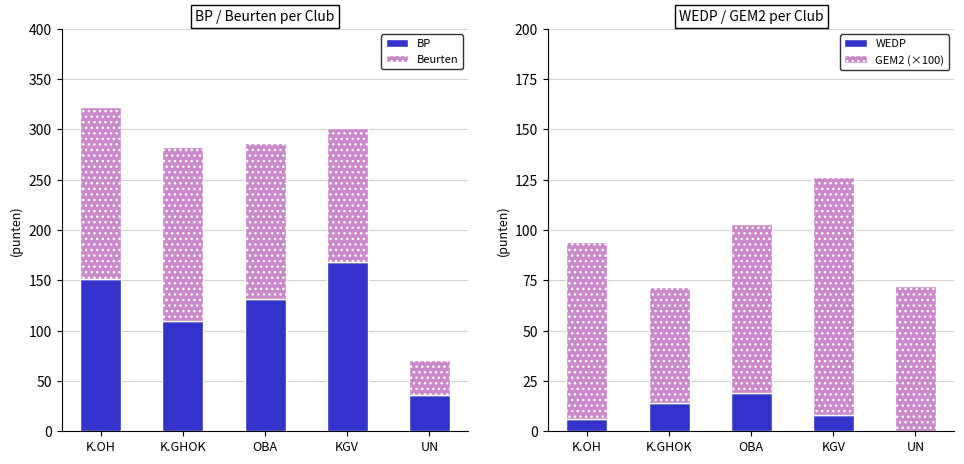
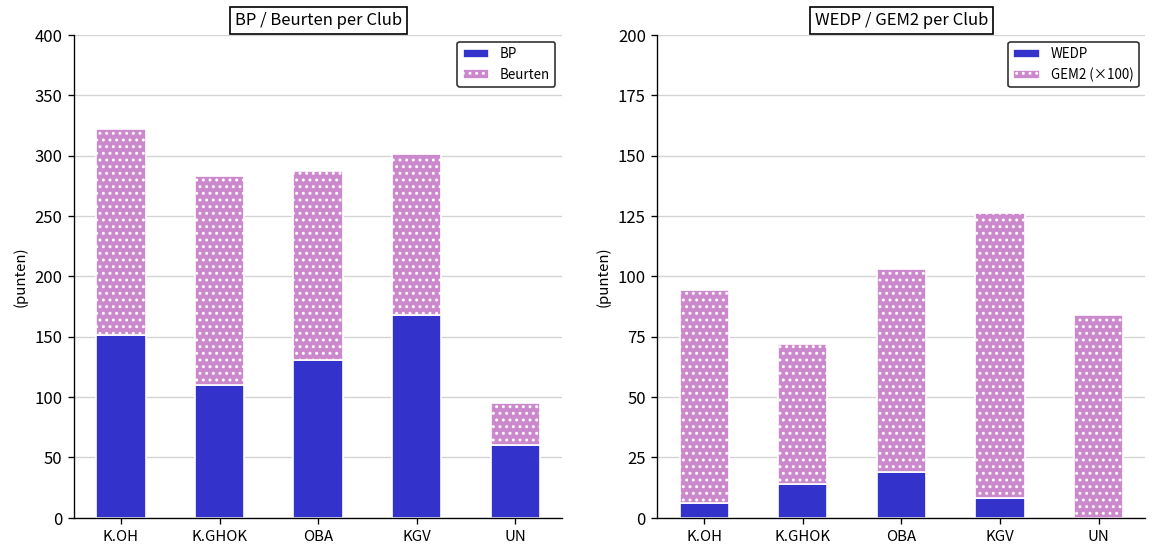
  {
    "BP / Beurten per Club": {
      "BP": {
        "K.OH": 151,
        "K.GHOK": 110,
        "OBA": 131,
        "KGV": 168,
-       "UN": 36
+       "UN": 60
      },
      "Beurten": {
        "K.OH": 171,
        "K.GHOK": 173,
        "OBA": 156,
        "KGV": 133,
        "UN": 35
      }
    },
    "WEDP / GEM2 per Club": {
      "WEDP": {
        "K.OH": 6,
        "K.GHOK": 14,
        "OBA": 19,
        "KGV": 8,
        "UN": 0
      },
      "GEM2 (×100)": {
        "K.OH": 88,
        "K.GHOK": 58,
        "OBA": 84,
        "KGV": 118,
-       "UN": 72
+       "UN": 84
      }
    }
  }
